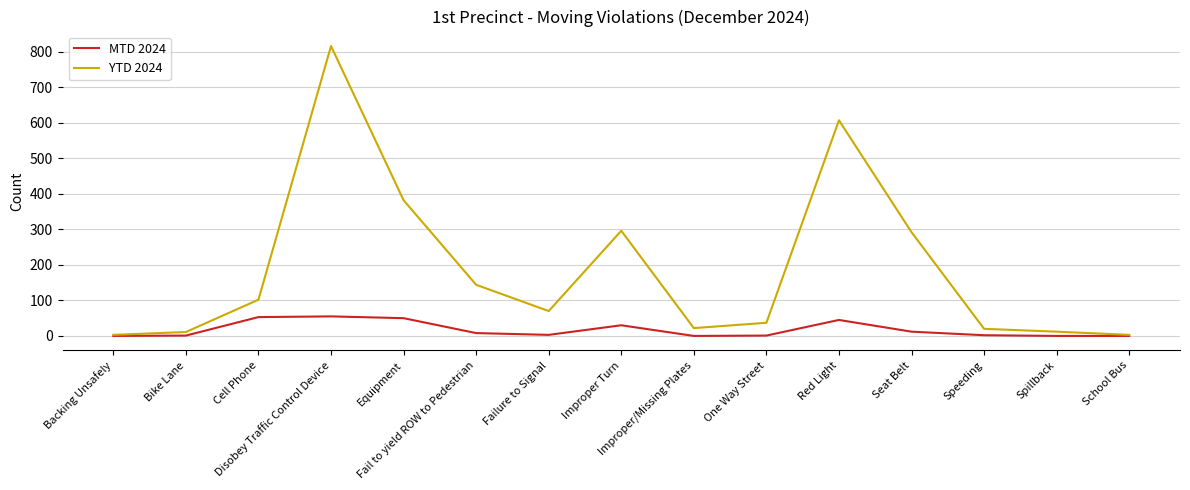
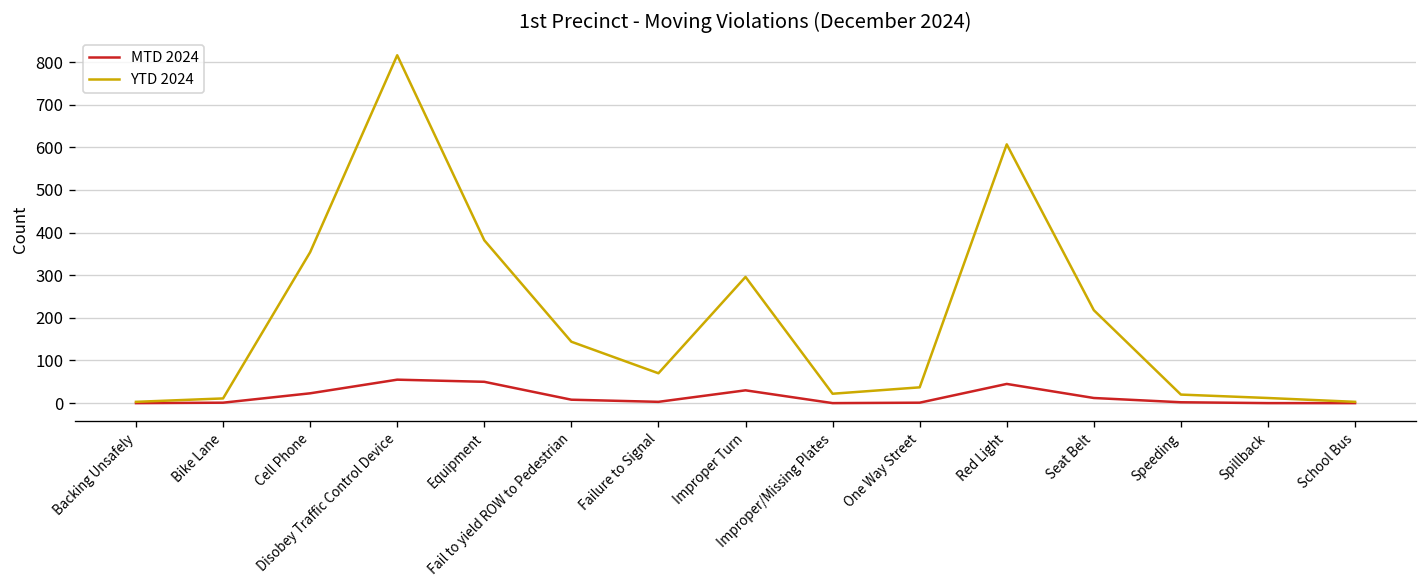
  {
    "MTD 2024": {
      "Bike Lane": 0,
-     "Cell Phone": 50,
+     "Cell Phone": 20,
      "Disobey Traffic Control Device": 60,
      "Equipment": 50,
      "Fail to yield ROW to Pedestrian": 10,
      "Failure to Signal": 0,
      "Improper Turn": 30,
      "Improper/Missing Plates": 0,
      "One Way Street": 0,
      "Red Light": 50,
      "Seat Belt": 10,
      "Speeding": 0,
      "Spillback": 0
    },
    "YTD 2024": {
      "Bike Lane": 10,
-     "Cell Phone": 100,
+     "Cell Phone": 350,
      "Disobey Traffic Control Device": 820,
      "Equipment": 380,
      "Fail to yield ROW to Pedestrian": 140,
      "Failure to Signal": 70,
      "Improper Turn": 300,
      "Improper/Missing Plates": 20,
      "One Way Street": 40,
      "Red Light": 610,
-     "Seat Belt": 290,
+     "Seat Belt": 220,
      "Speeding": 20,
      "Spillback": 10
    }
  }
